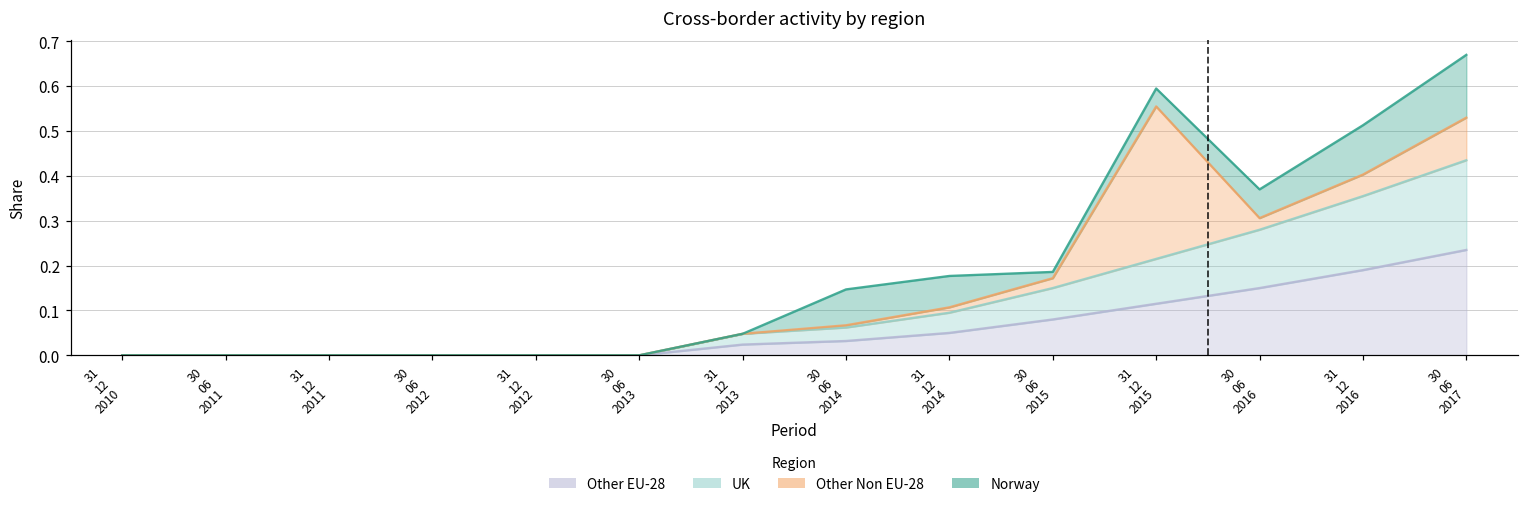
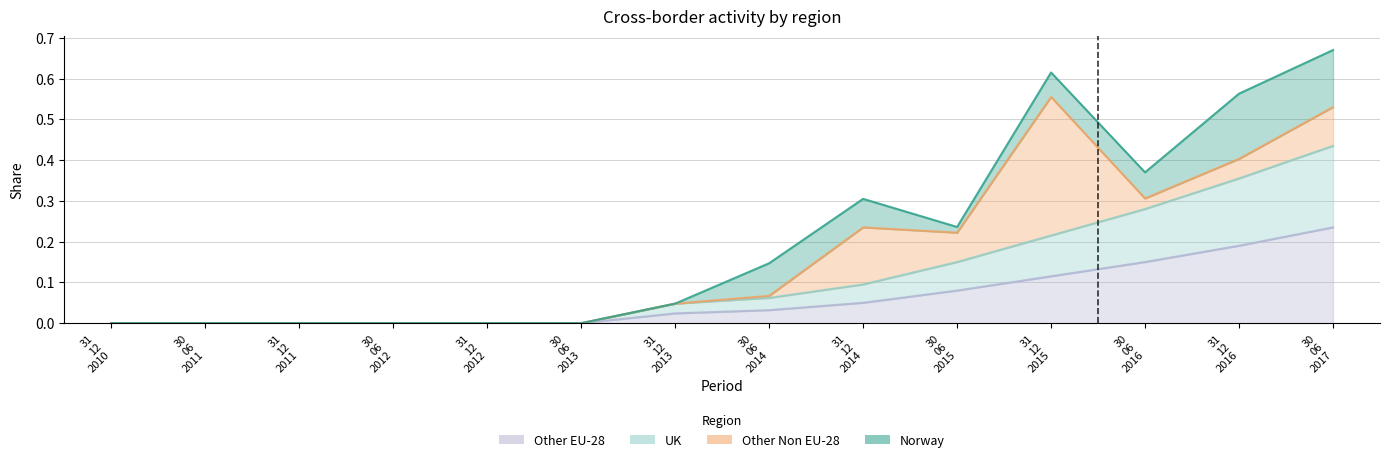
  {
    "Other Non EU-28": {
-     "31 12 2014": 0.01,
-     "30 06 2015": 0.02,
+     "31 12 2014": 0.14,
+     "30 06 2015": 0.07,
      "31 12 2015": 0.34,
      "30 06 2016": 0.03,
      "31 12 2016": 0.05,
      "30 06 2017": 0.10
    },
    "Norway": {
      "30 06 2014": 0.08,
      "31 12 2014": 0.07,
      "30 06 2015": 0.01,
-     "31 12 2015": 0.04,
+     "31 12 2015": 0.06,
      "30 06 2016": 0.06,
-     "31 12 2016": 0.11,
+     "31 12 2016": 0.16,
      "30 06 2017": 0.14
    }
  }
